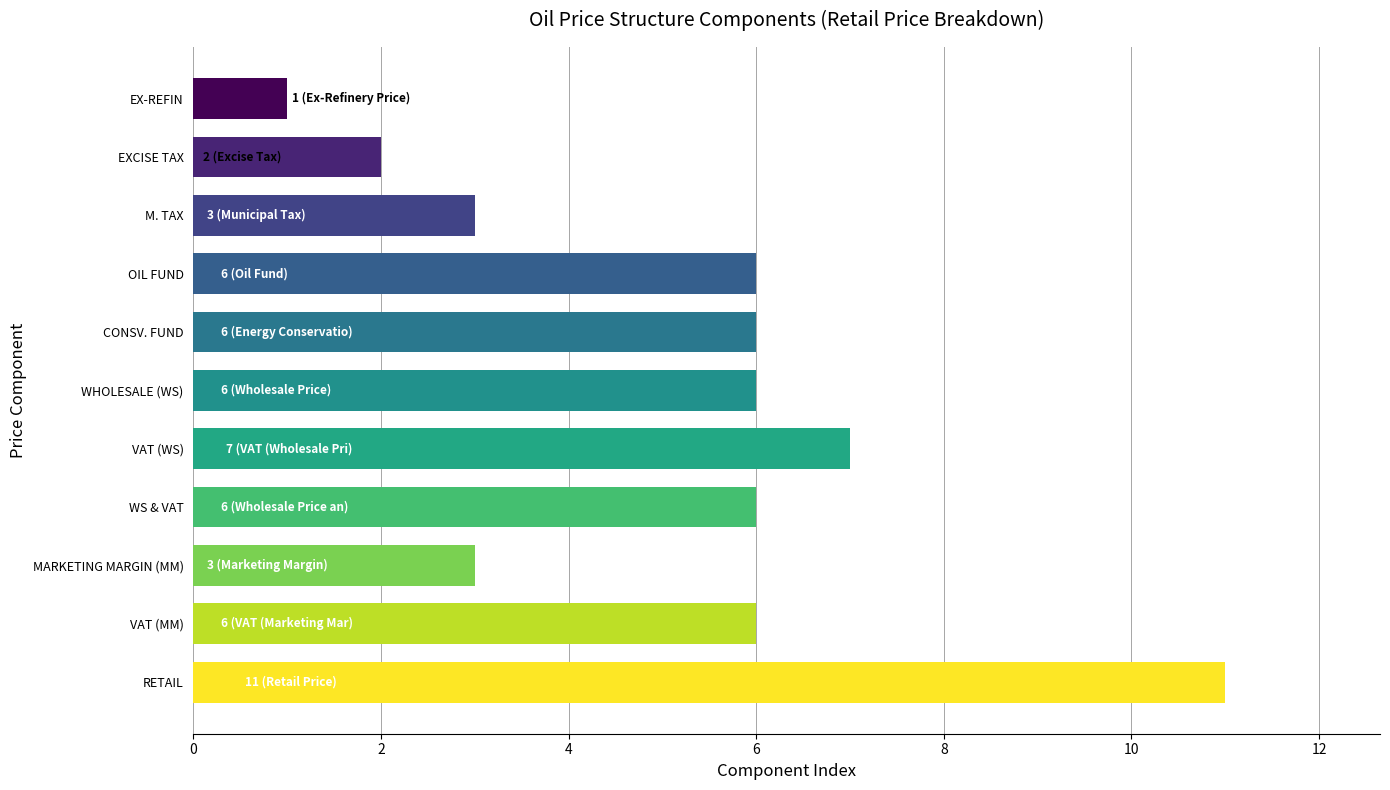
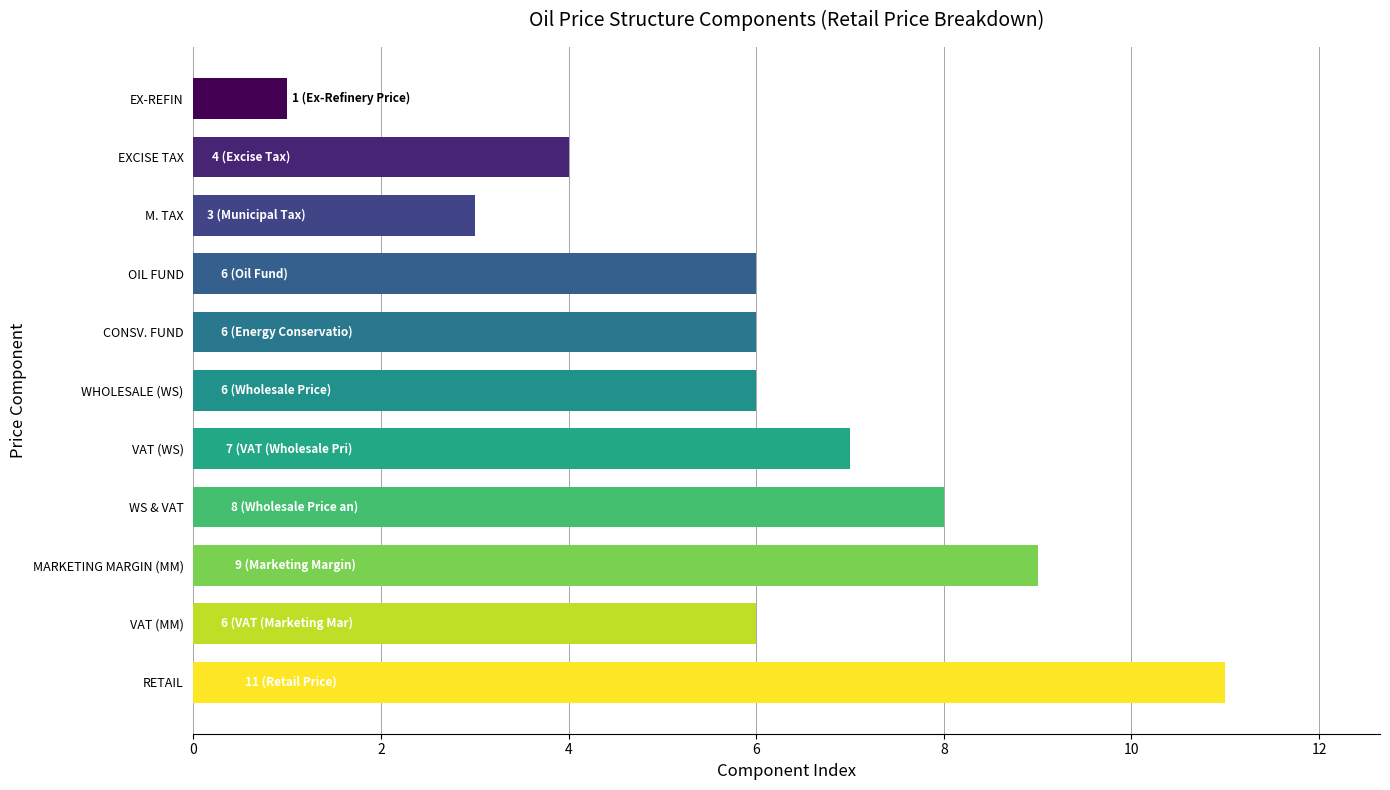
  {
    "EX-REFIN": 1,
-   "EXCISE TAX": 2,
+   "EXCISE TAX": 4,
    "M. TAX": 3,
    "OIL FUND": 6,
    "CONSV. FUND": 6,
    "WHOLESALE (WS)": 6,
    "VAT (WS)": 7,
-   "WS & VAT": 6,
-   "MARKETING MARGIN (MM)": 3,
+   "WS & VAT": 8,
+   "MARKETING MARGIN (MM)": 9,
    "VAT (MM)": 6,
    "RETAIL": 11
  }
